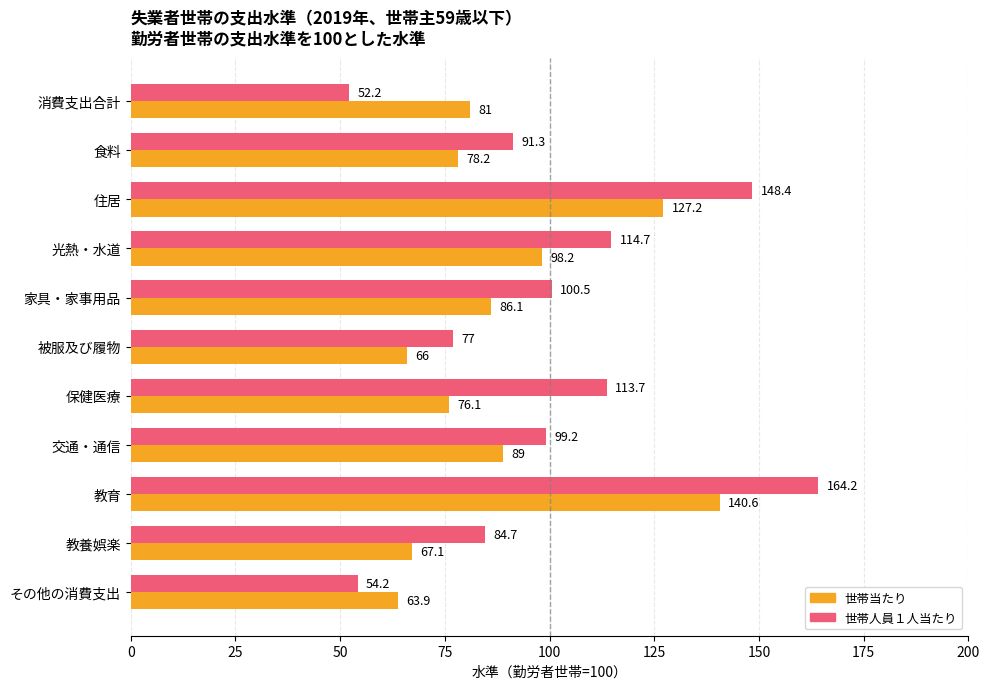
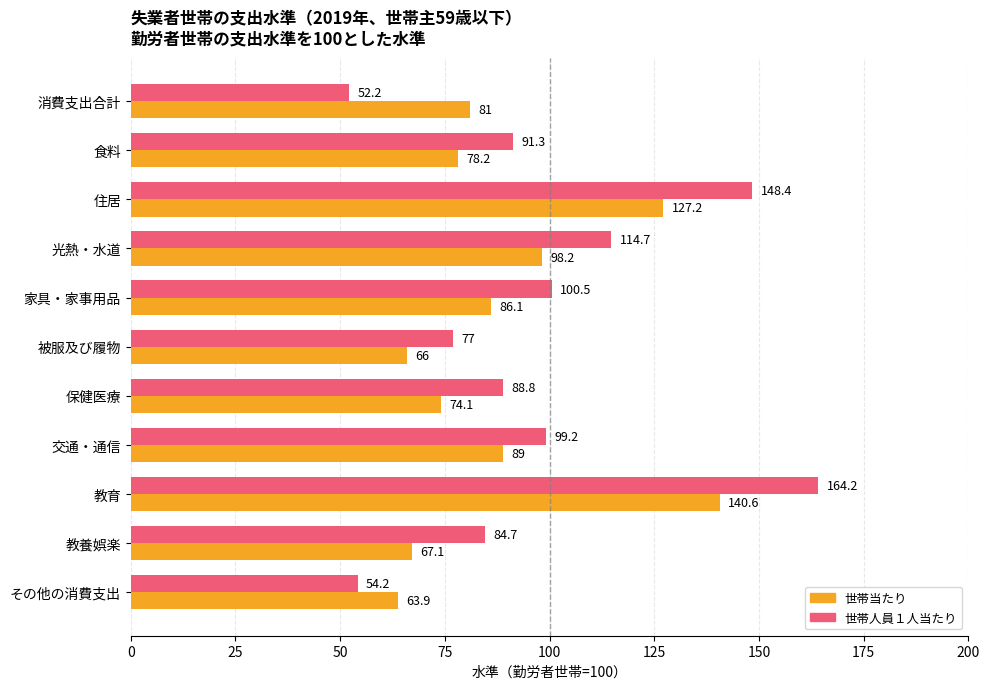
  {
    "世帯当たり": {
      "消費支出合計": 81,
      "食料": 78.2,
      "住居": 127.2,
      "光熱・水道": 98.2,
      "家具・家事用品": 86.1,
      "被服及び履物": 66,
-     "保健医療": 76.1,
+     "保健医療": 74.1,
      "交通・通信": 89,
      "教育": 140.6,
      "教養娯楽": 67.1,
      "その他の消費支出": 63.9
    },
    "世帯人員１人当たり": {
      "消費支出合計": 52.2,
      "食料": 91.3,
      "住居": 148.4,
      "光熱・水道": 114.7,
      "家具・家事用品": 100.5,
      "被服及び履物": 77,
-     "保健医療": 113.7,
+     "保健医療": 88.8,
      "交通・通信": 99.2,
      "教育": 164.2,
      "教養娯楽": 84.7,
      "その他の消費支出": 54.2
    }
  }
